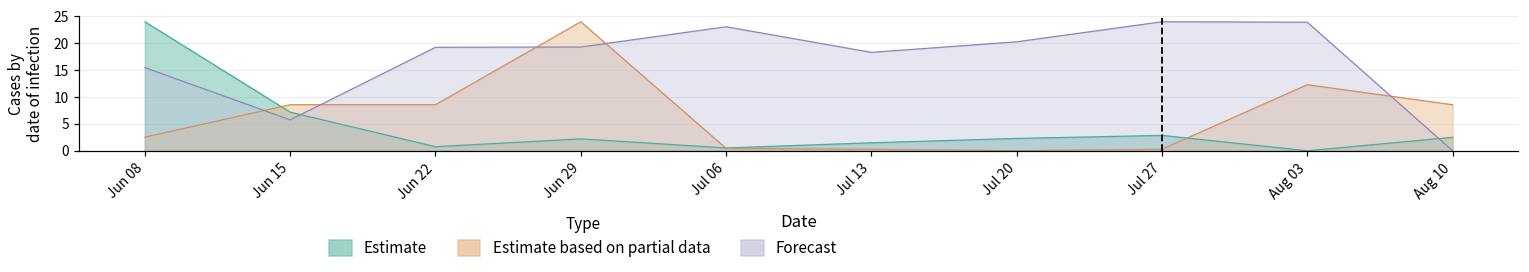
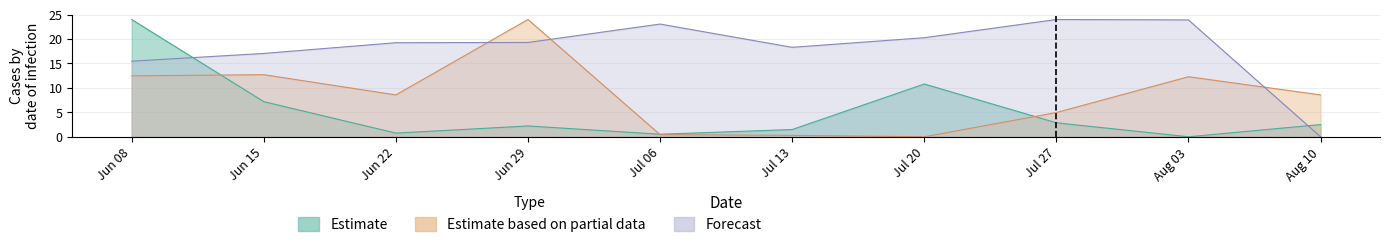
  {
    "Estimate": {
      "Jun 08": 24,
      "Jun 15": 7,
      "Jun 22": 1,
      "Jun 29": 2,
      "Jul 13": 1,
-     "Jul 20": 2,
+     "Jul 20": 11,
      "Jul 27": 3,
      "Aug 03": 0,
      "Aug 10": 3
    },
    "Estimate based on partial data": {
-     "Jun 08": 3,
-     "Jun 15": 9,
+     "Jun 08": 12,
+     "Jun 15": 13,
      "Jun 22": 9,
      "Jun 29": 24,
      "Jul 13": 0,
      "Jul 20": 0,
-     "Jul 27": 0,
+     "Jul 27": 5,
      "Aug 03": 12,
      "Aug 10": 9
    },
    "Forecast": {
      "Jun 08": 15,
-     "Jun 15": 6,
+     "Jun 15": 17,
      "Jun 22": 19,
      "Jun 29": 19,
      "Jul 06": 23,
      "Jul 13": 18,
      "Jul 20": 20,
      "Jul 27": 24,
      "Aug 03": 24,
      "Aug 10": 0
    }
  }
